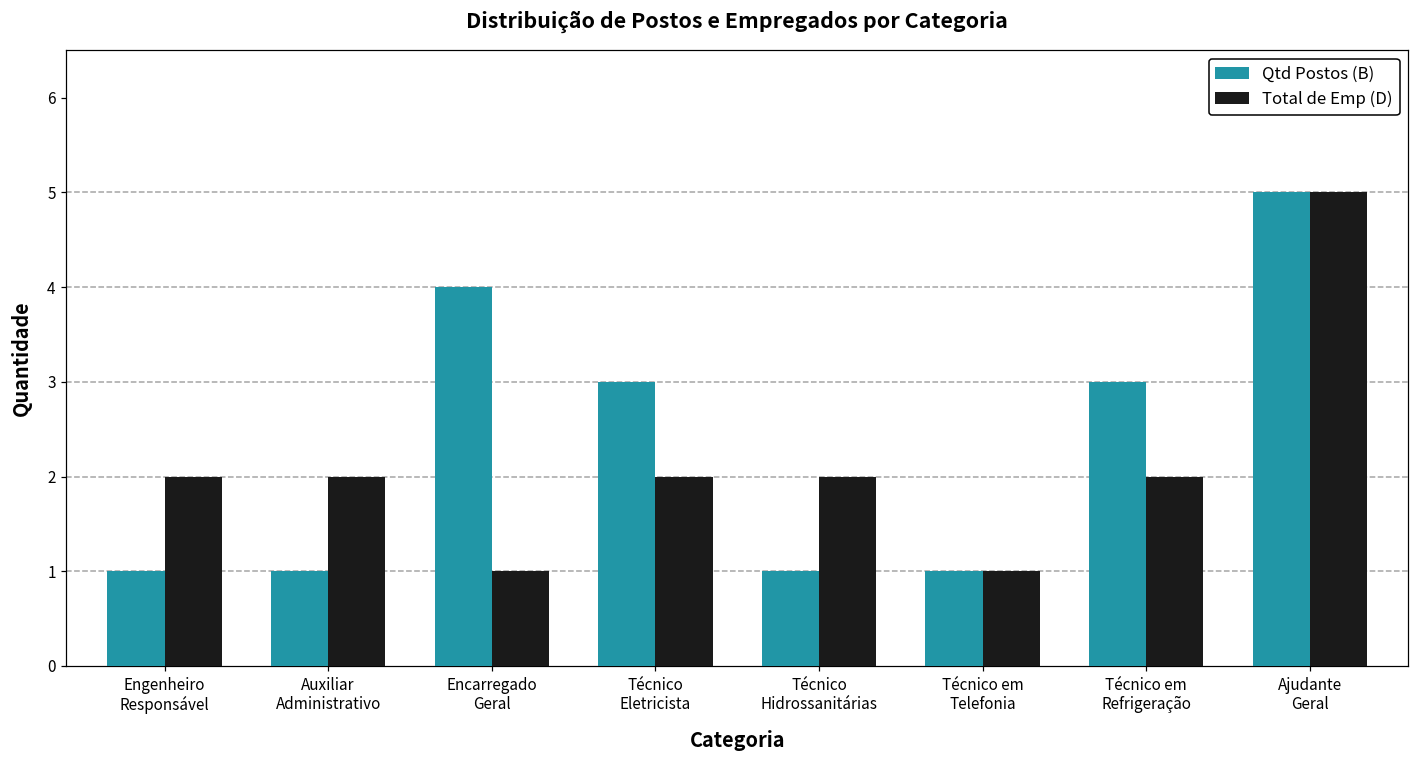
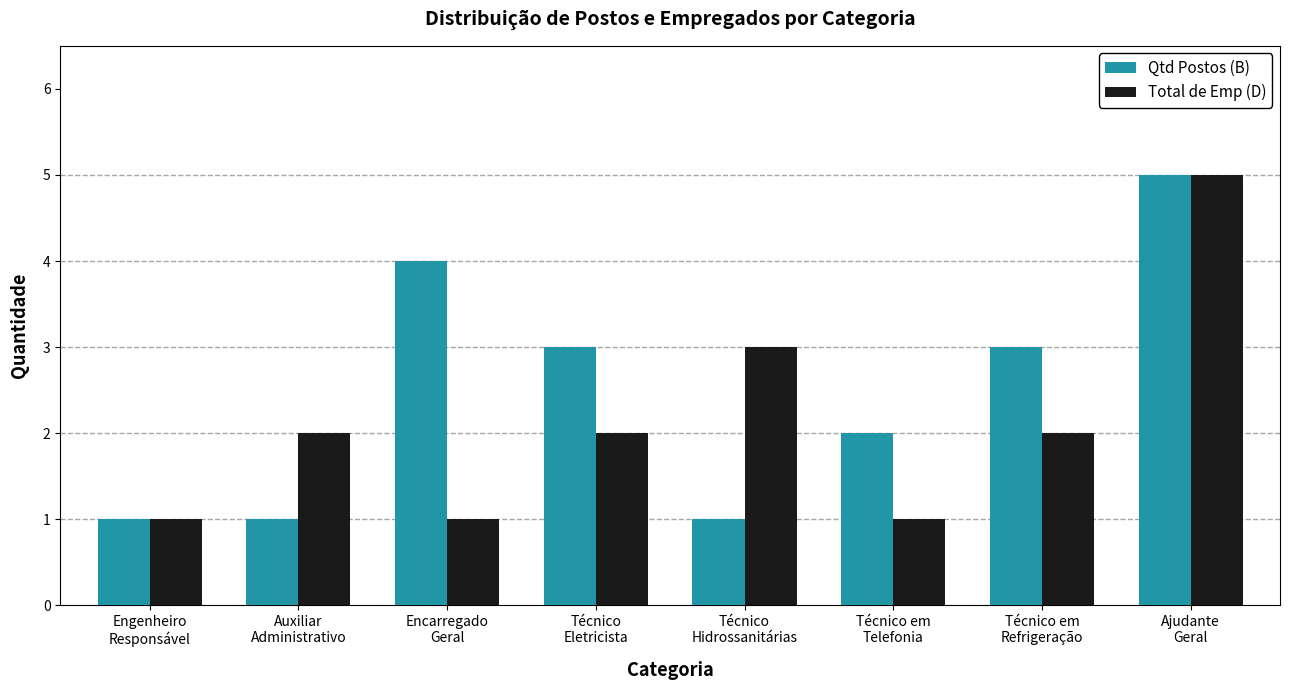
  {
    "Qtd Postos (B)": {
      "Engenheiro Responsável": 1,
      "Auxiliar Administrativo": 1,
      "Encarregado Geral": 4,
      "Técnico Eletricista": 3,
      "Técnico Hidrossanitárias": 1,
-     "Técnico em Telefonia": 1,
+     "Técnico em Telefonia": 2,
      "Técnico em Refrigeração": 3,
      "Ajudante Geral": 5
    },
    "Total de Emp (D)": {
-     "Engenheiro Responsável": 2,
+     "Engenheiro Responsável": 1,
      "Auxiliar Administrativo": 2,
      "Encarregado Geral": 1,
      "Técnico Eletricista": 2,
-     "Técnico Hidrossanitárias": 2,
+     "Técnico Hidrossanitárias": 3,
      "Técnico em Telefonia": 1,
      "Técnico em Refrigeração": 2,
      "Ajudante Geral": 5
    }
  }
